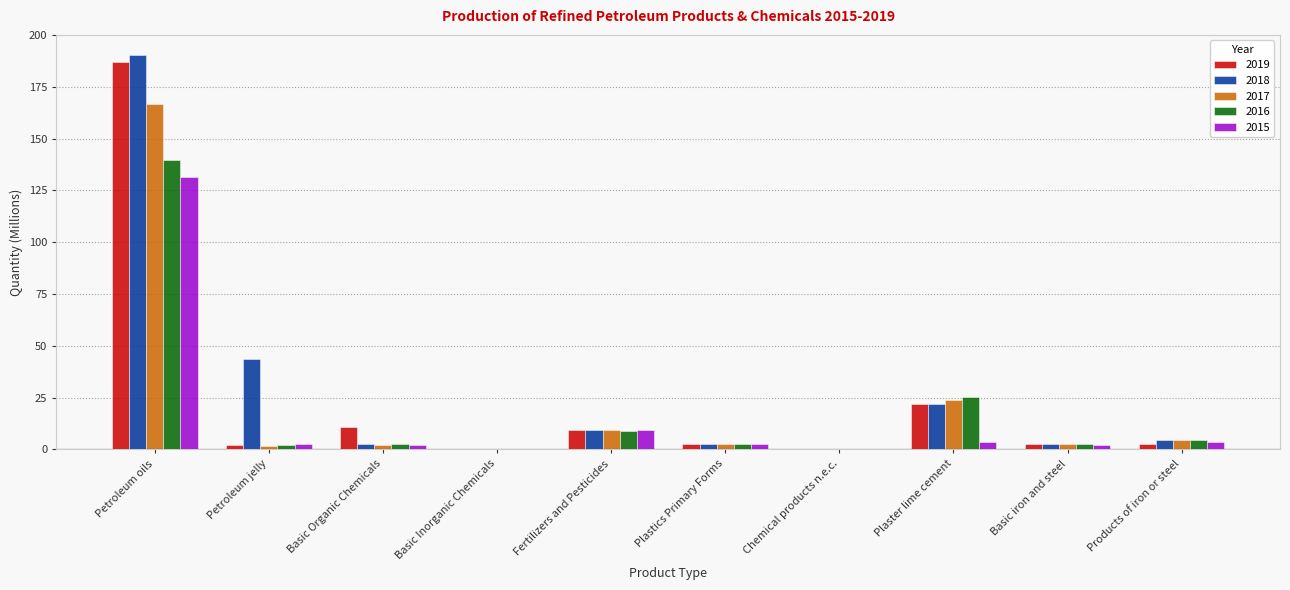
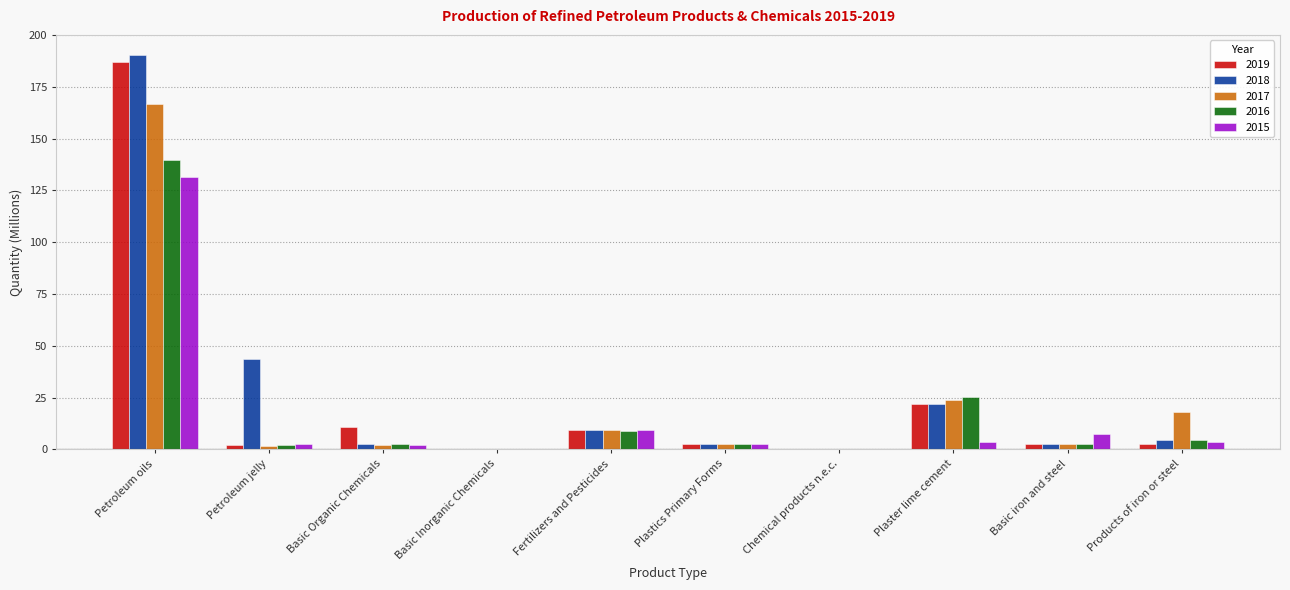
  {
    "2019": {
      "Petroleum oils": 187,
      "Petroleum jelly": 2,
      "Basic Organic Chemicals": 11,
      "Fertilizers and Pesticides": 10,
      "Plastics Primary Forms": 3,
      "Plaster lime cement": 22,
      "Basic iron and steel": 2,
      "Products of iron or steel": 3
    },
    "2018": {
      "Petroleum oils": 191,
      "Petroleum jelly": 44,
      "Basic Organic Chemicals": 3,
      "Fertilizers and Pesticides": 9,
      "Plastics Primary Forms": 3,
      "Plaster lime cement": 22,
      "Basic iron and steel": 3,
      "Products of iron or steel": 4
    },
    "2017": {
      "Petroleum oils": 167,
      "Petroleum jelly": 2,
      "Basic Organic Chemicals": 2,
      "Fertilizers and Pesticides": 10,
      "Plastics Primary Forms": 2,
      "Plaster lime cement": 24,
      "Basic iron and steel": 3,
-     "Products of iron or steel": 5
+     "Products of iron or steel": 18
    },
    "2016": {
      "Petroleum oils": 140,
      "Petroleum jelly": 2,
      "Basic Organic Chemicals": 2,
      "Fertilizers and Pesticides": 9,
      "Plastics Primary Forms": 3,
      "Plaster lime cement": 25,
      "Basic iron and steel": 3,
      "Products of iron or steel": 4
    },
    "2015": {
      "Petroleum oils": 131,
      "Petroleum jelly": 3,
      "Basic Organic Chemicals": 2,
      "Fertilizers and Pesticides": 9,
      "Plastics Primary Forms": 3,
      "Plaster lime cement": 4,
-     "Basic iron and steel": 2,
+     "Basic iron and steel": 8,
      "Products of iron or steel": 4
    }
  }
